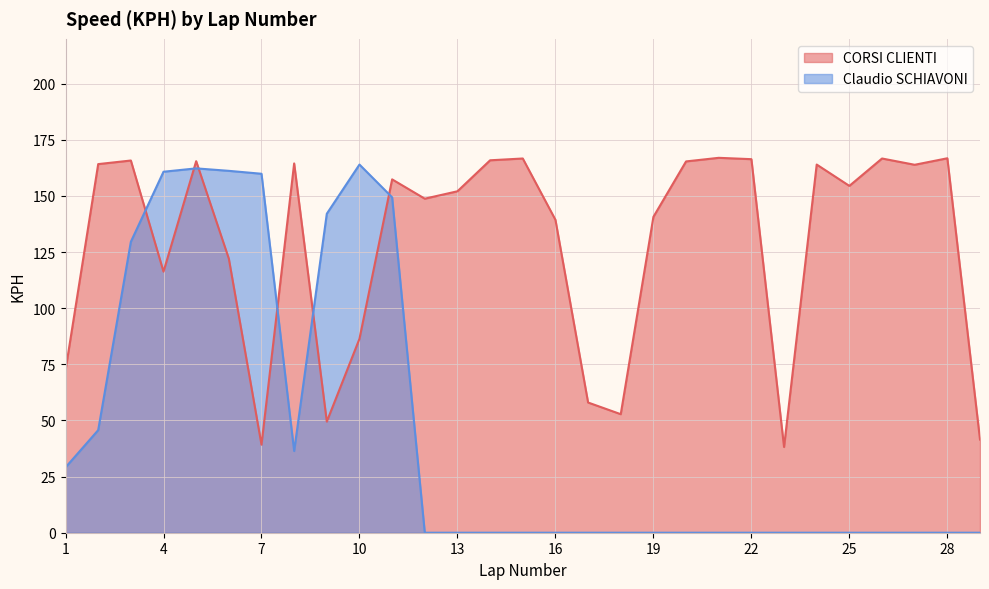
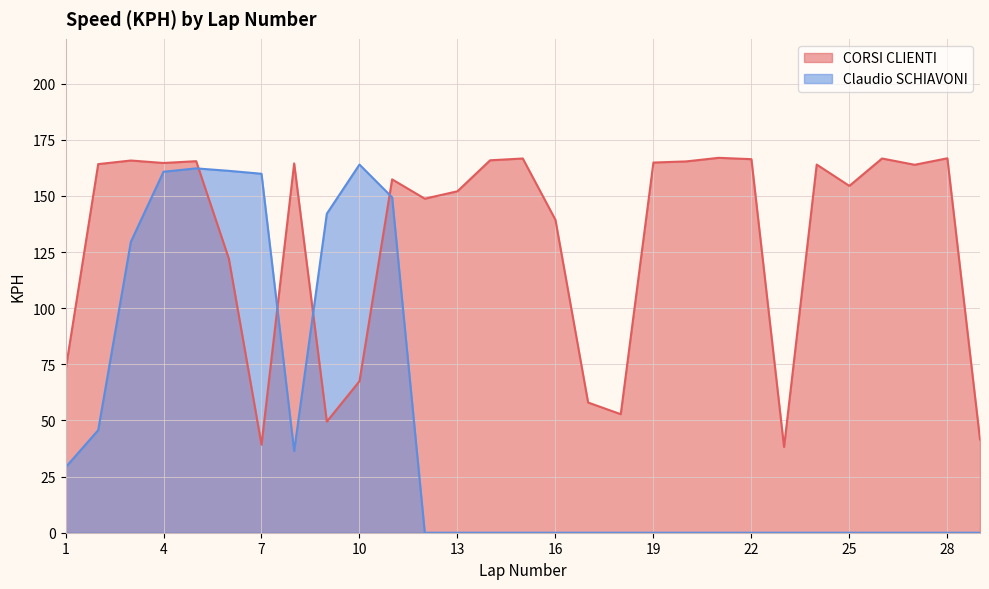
  {
    "CORSI CLIENTI": {
      "1": 72,
-     "4": 116,
+     "4": 165,
      "7": 39,
-     "10": 86,
+     "10": 68,
      "13": 152,
      "16": 139,
-     "19": 141,
+     "19": 165,
      "22": 166,
      "25": 155,
      "28": 167
    },
    "Claudio SCHIAVONI": {
      "1": 29,
      "4": 161,
      "7": 160,
      "10": 164,
      "13": 0,
      "16": 0,
      "19": 0,
      "22": 0,
      "25": 0,
      "28": 0
    }
  }
